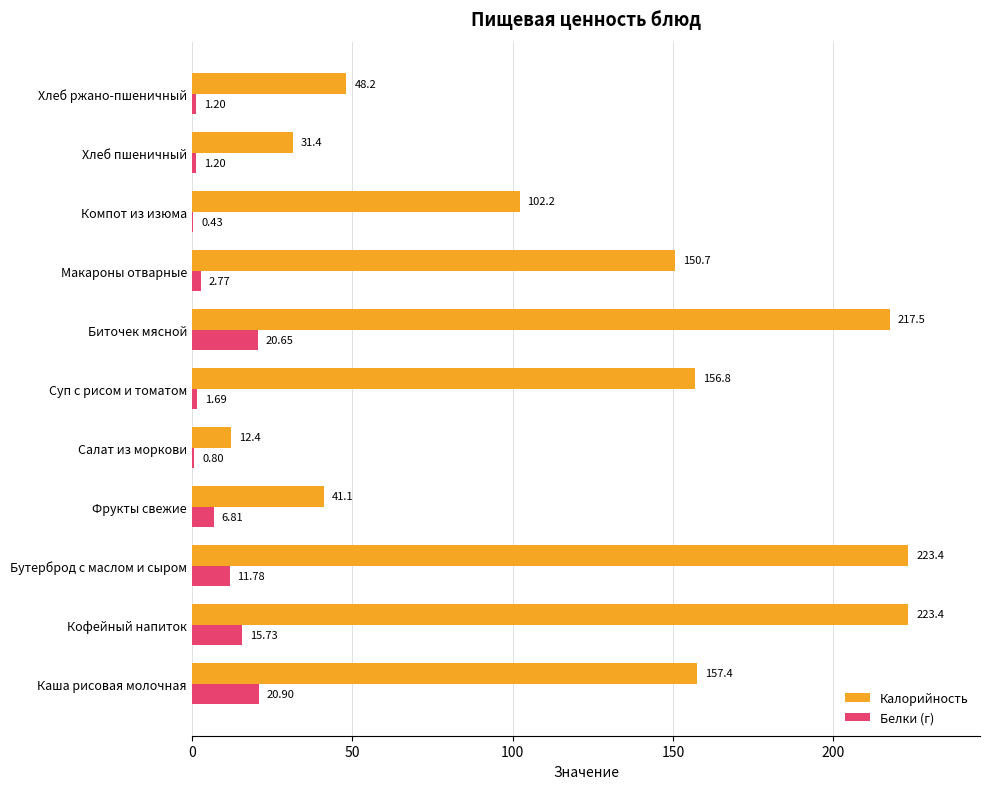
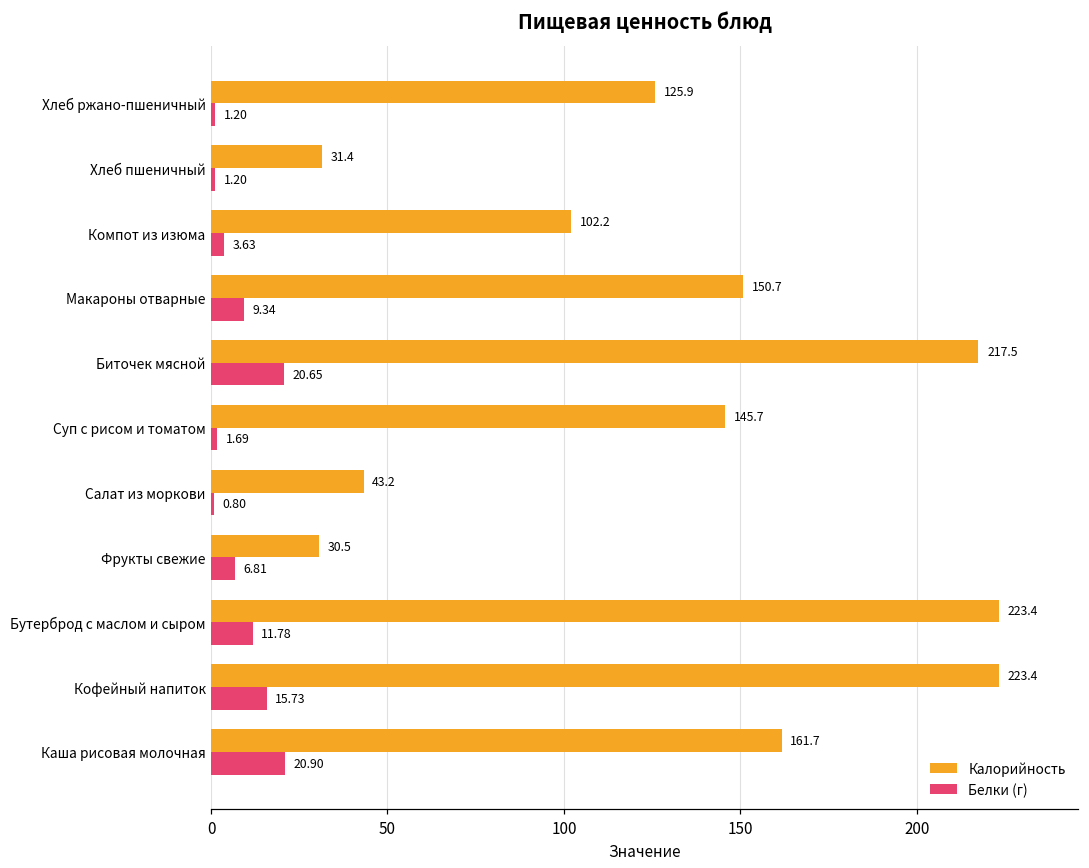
  {
    "Калорийность": {
-     "Хлеб ржано-пшеничный": 48.2,
+     "Хлеб ржано-пшеничный": 125.9,
      "Хлеб пшеничный": 31.4,
      "Компот из изюма": 102.2,
      "Макароны отварные": 150.7,
      "Биточек мясной": 217.5,
-     "Суп с рисом и томатом": 156.8,
-     "Салат из моркови": 12.4,
-     "Фрукты свежие": 41.1,
+     "Суп с рисом и томатом": 145.7,
+     "Салат из моркови": 43.2,
+     "Фрукты свежие": 30.5,
      "Бутерброд с маслом и сыром": 223.4,
      "Кофейный напиток": 223.4,
-     "Каша рисовая молочная": 157.4
+     "Каша рисовая молочная": 161.7
    },
    "Белки (г)": {
      "Хлеб ржано-пшеничный": 1.20,
      "Хлеб пшеничный": 1.20,
-     "Компот из изюма": 0.43,
-     "Макароны отварные": 2.77,
+     "Компот из изюма": 3.63,
+     "Макароны отварные": 9.34,
      "Биточек мясной": 20.65,
      "Суп с рисом и томатом": 1.69,
      "Салат из моркови": 0.80,
      "Фрукты свежие": 6.81,
      "Бутерброд с маслом и сыром": 11.78,
      "Кофейный напиток": 15.73,
      "Каша рисовая молочная": 20.90
    }
  }
